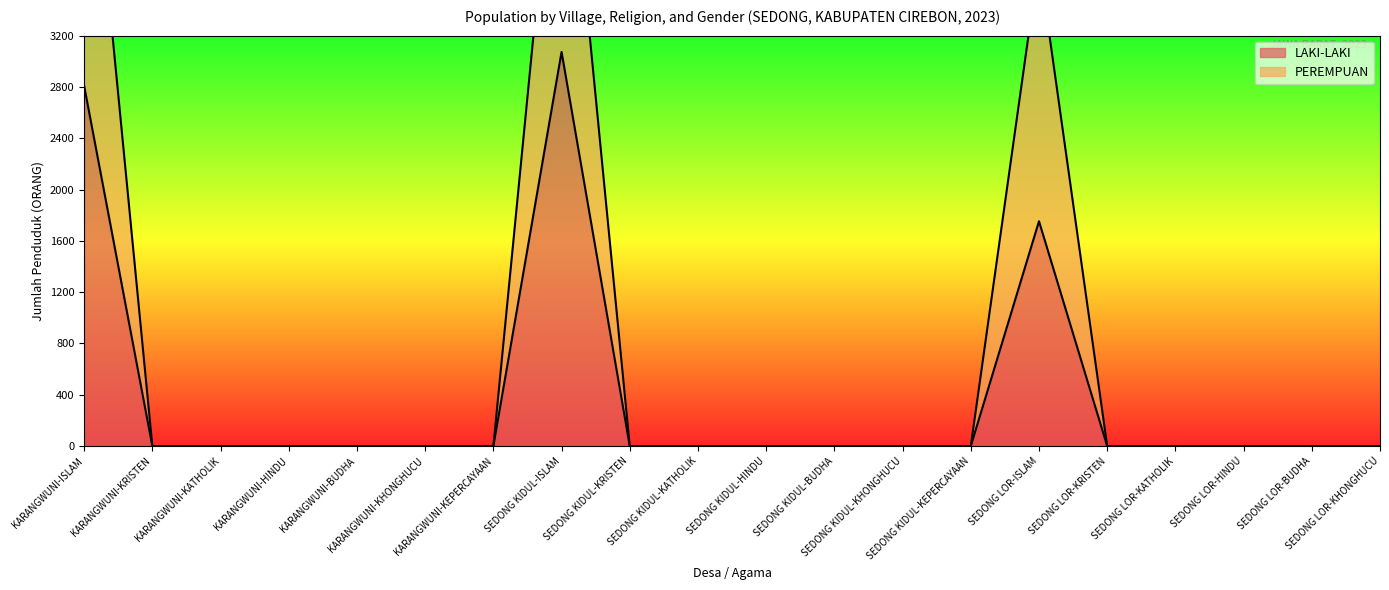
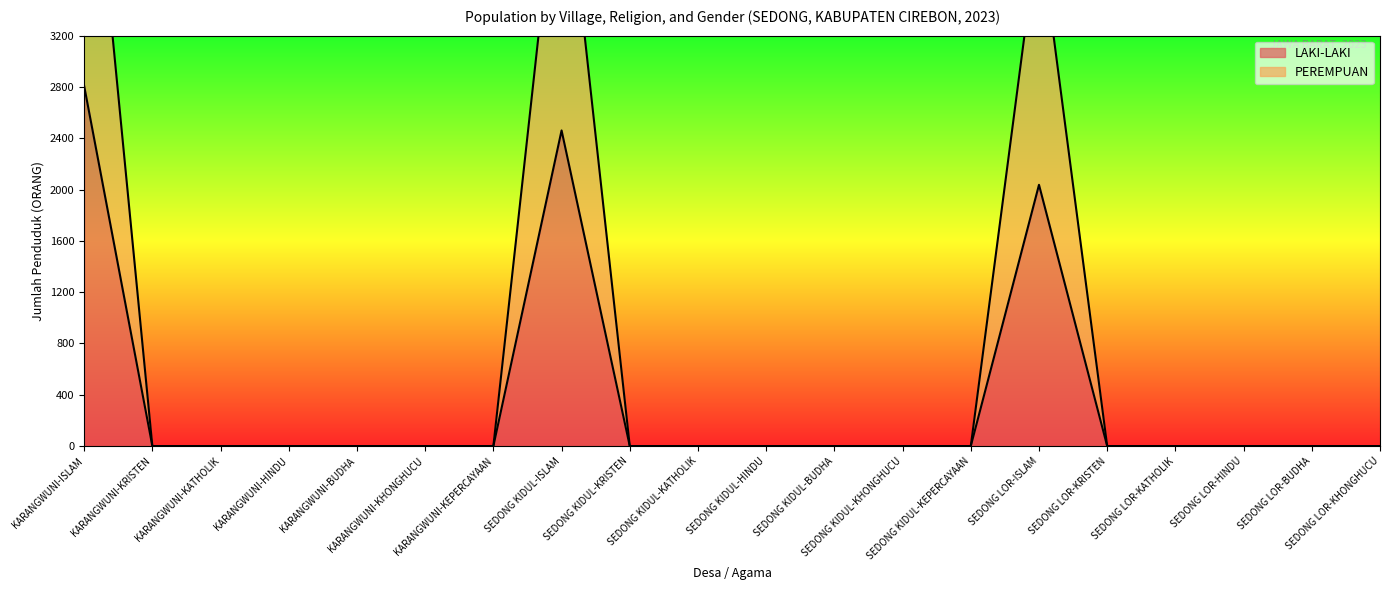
  {
    "LAKI-LAKI": {
      "KARANGWUNI-ISLAM": 2810,
-     "SEDONG KIDUL-ISLAM": 3070,
-     "SEDONG LOR-ISLAM": 1750
+     "SEDONG KIDUL-ISLAM": 2460,
+     "SEDONG LOR-ISLAM": 2040
    }
  }
